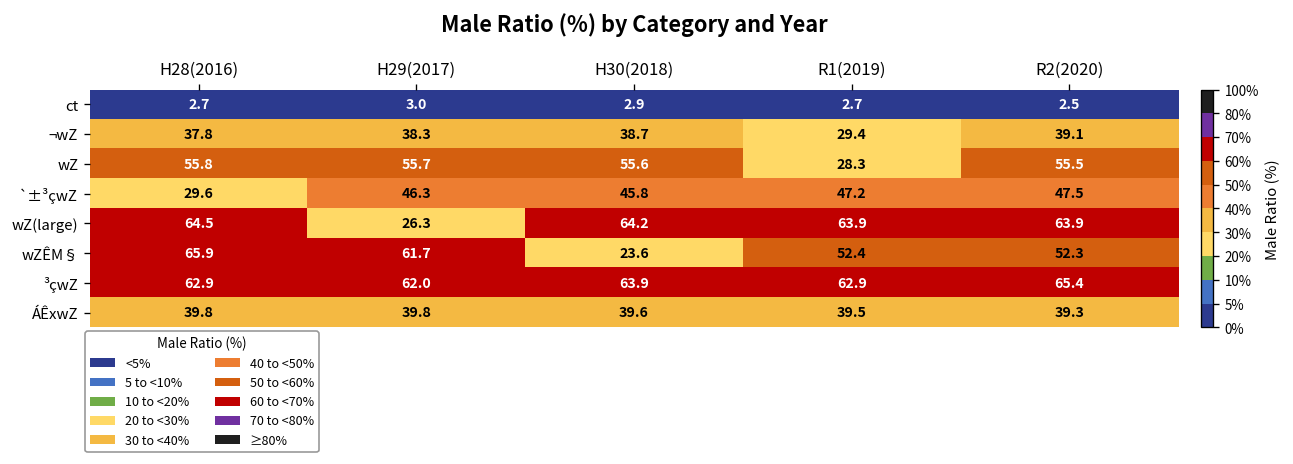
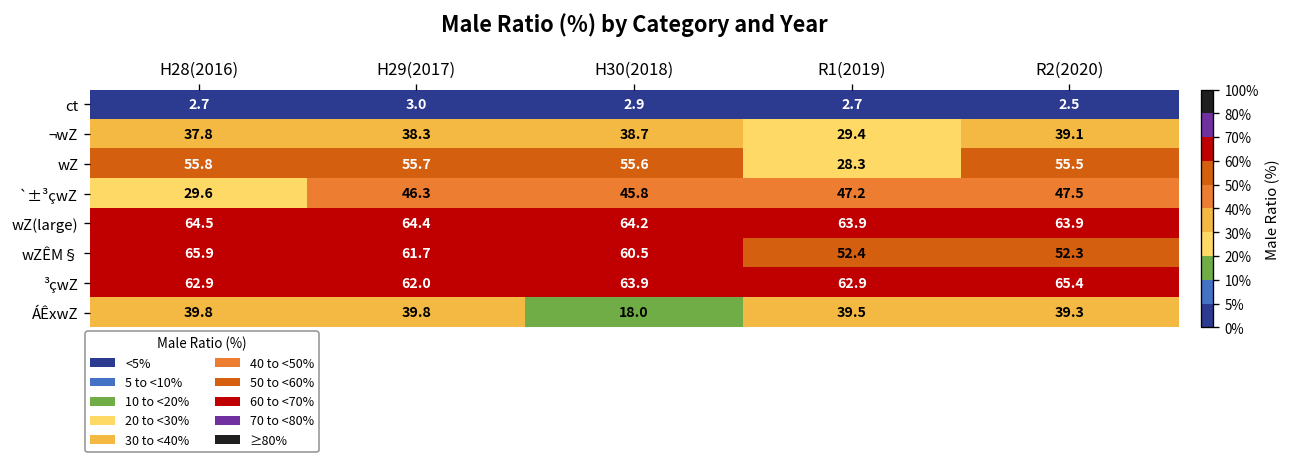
  {
    "ct": {
      "H28(2016)": 2.7,
      "H29(2017)": 3.0,
      "H30(2018)": 2.9,
      "R1(2019)": 2.7,
      "R2(2020)": 2.5
    },
    "¬wZ": {
      "H28(2016)": 37.8,
      "H29(2017)": 38.3,
      "H30(2018)": 38.7,
      "R1(2019)": 29.4,
      "R2(2020)": 39.1
    },
    "wZ": {
      "H28(2016)": 55.8,
      "H29(2017)": 55.7,
      "H30(2018)": 55.6,
      "R1(2019)": 28.3,
      "R2(2020)": 55.5
    },
    "`±³çwZ": {
      "H28(2016)": 29.6,
      "H29(2017)": 46.3,
      "H30(2018)": 45.8,
      "R1(2019)": 47.2,
      "R2(2020)": 47.5
    },
    "wZ(large)": {
      "H28(2016)": 64.5,
-     "H29(2017)": 26.3,
+     "H29(2017)": 64.4,
      "H30(2018)": 64.2,
      "R1(2019)": 63.9,
      "R2(2020)": 63.9
    },
    "wZÊM§": {
      "H28(2016)": 65.9,
      "H29(2017)": 61.7,
-     "H30(2018)": 23.6,
+     "H30(2018)": 60.5,
      "R1(2019)": 52.4,
      "R2(2020)": 52.3
    },
    "³çwZ": {
      "H28(2016)": 62.9,
      "H29(2017)": 62.0,
      "H30(2018)": 63.9,
      "R1(2019)": 62.9,
      "R2(2020)": 65.4
    },
    "ÁÊxwZ": {
      "H28(2016)": 39.8,
      "H29(2017)": 39.8,
-     "H30(2018)": 39.6,
+     "H30(2018)": 18.0,
      "R1(2019)": 39.5,
      "R2(2020)": 39.3
    }
  }
